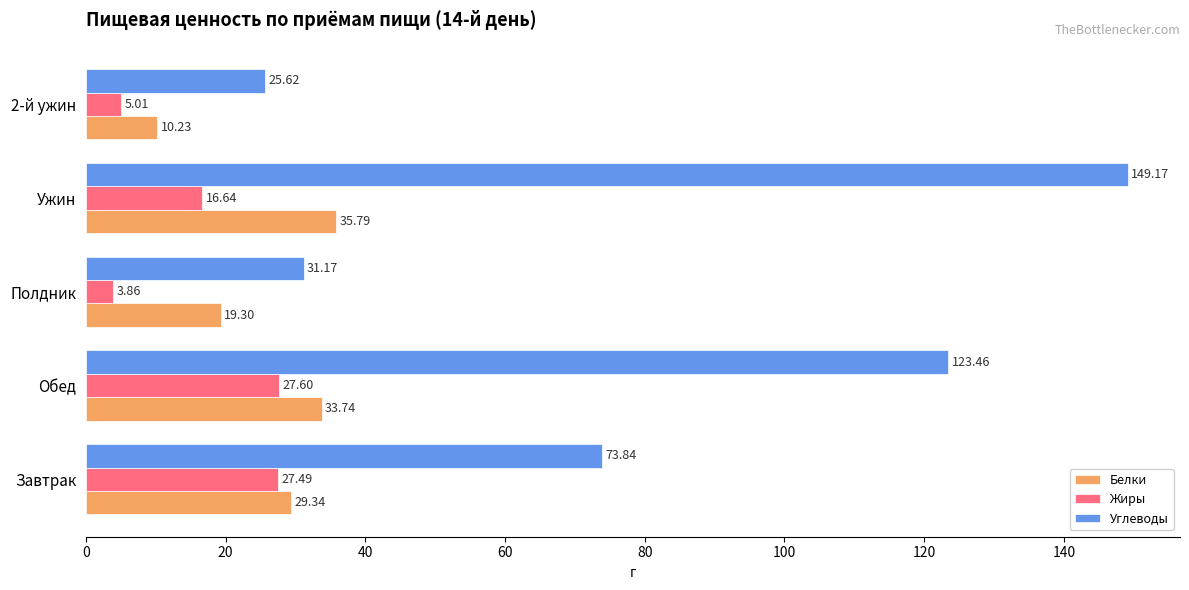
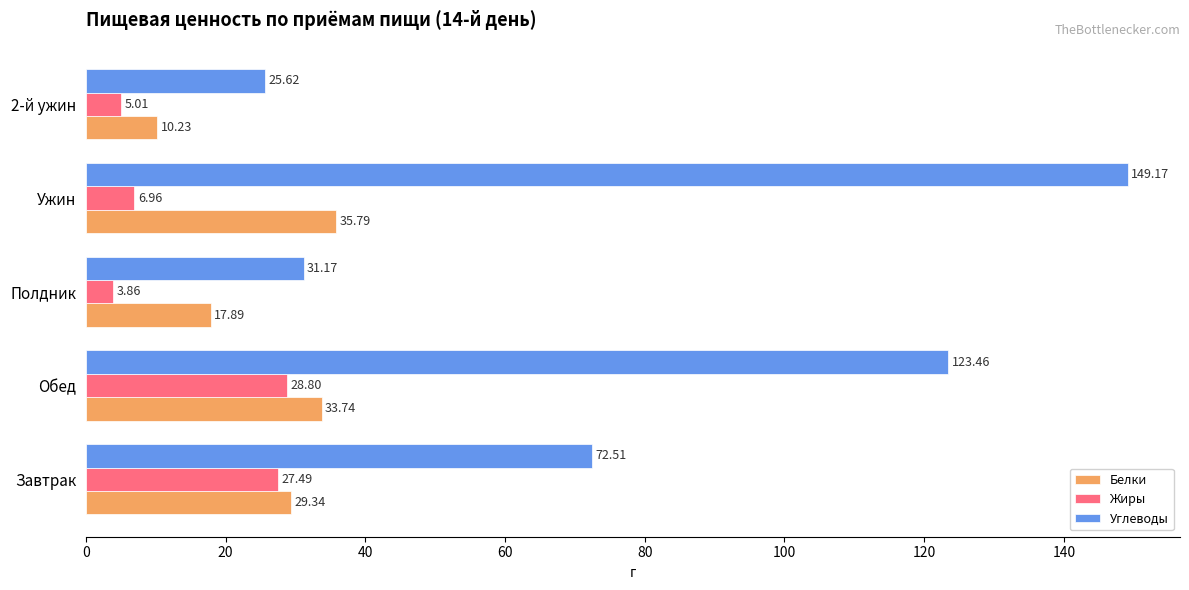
  {
    "Белки": {
      "2-й ужин": 10.23,
      "Ужин": 35.79,
-     "Полдник": 19.30,
+     "Полдник": 17.89,
      "Обед": 33.74,
      "Завтрак": 29.34
    },
    "Жиры": {
      "2-й ужин": 5.01,
-     "Ужин": 16.64,
+     "Ужин": 6.96,
      "Полдник": 3.86,
-     "Обед": 27.60,
+     "Обед": 28.80,
      "Завтрак": 27.49
    },
    "Углеводы": {
      "2-й ужин": 25.62,
      "Ужин": 149.17,
      "Полдник": 31.17,
      "Обед": 123.46,
-     "Завтрак": 73.84
+     "Завтрак": 72.51
    }
  }
